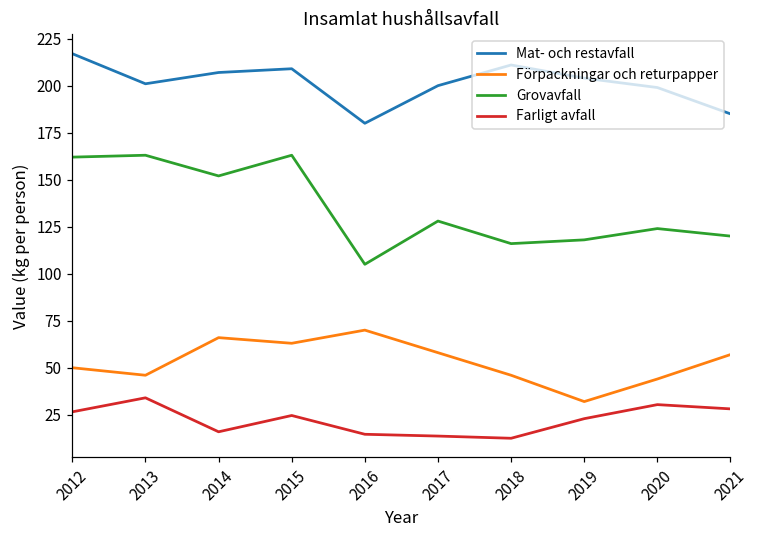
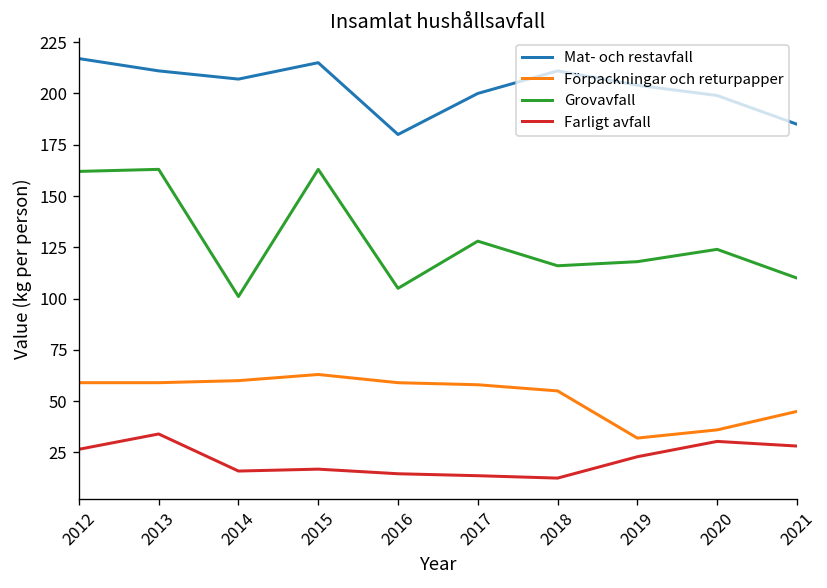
  {
    "Mat- och restavfall": {
      "2012": 217,
-     "2013": 201,
+     "2013": 211,
      "2014": 207,
-     "2015": 209,
+     "2015": 215,
      "2016": 180,
      "2017": 200,
      "2021": 185
    },
    "Förpackningar och returpapper": {
-     "2012": 50,
-     "2013": 46,
-     "2014": 66,
+     "2012": 59,
+     "2013": 59,
+     "2014": 60,
      "2015": 63,
-     "2016": 70,
+     "2016": 59,
      "2017": 58,
-     "2018": 46,
+     "2018": 55,
      "2019": 32,
-     "2020": 44,
-     "2021": 57
+     "2020": 36,
+     "2021": 45
    },
    "Grovavfall": {
      "2012": 162,
      "2013": 163,
-     "2014": 152,
+     "2014": 101,
      "2015": 163,
      "2016": 105,
      "2017": 128,
      "2018": 116,
      "2019": 118,
      "2020": 124,
-     "2021": 120
+     "2021": 110
    },
    "Farligt avfall": {
      "2012": 27,
      "2013": 34,
      "2014": 16,
-     "2015": 25,
+     "2015": 17,
      "2016": 15,
      "2017": 14,
      "2018": 12,
      "2019": 23,
      "2020": 30,
      "2021": 28
    }
  }
